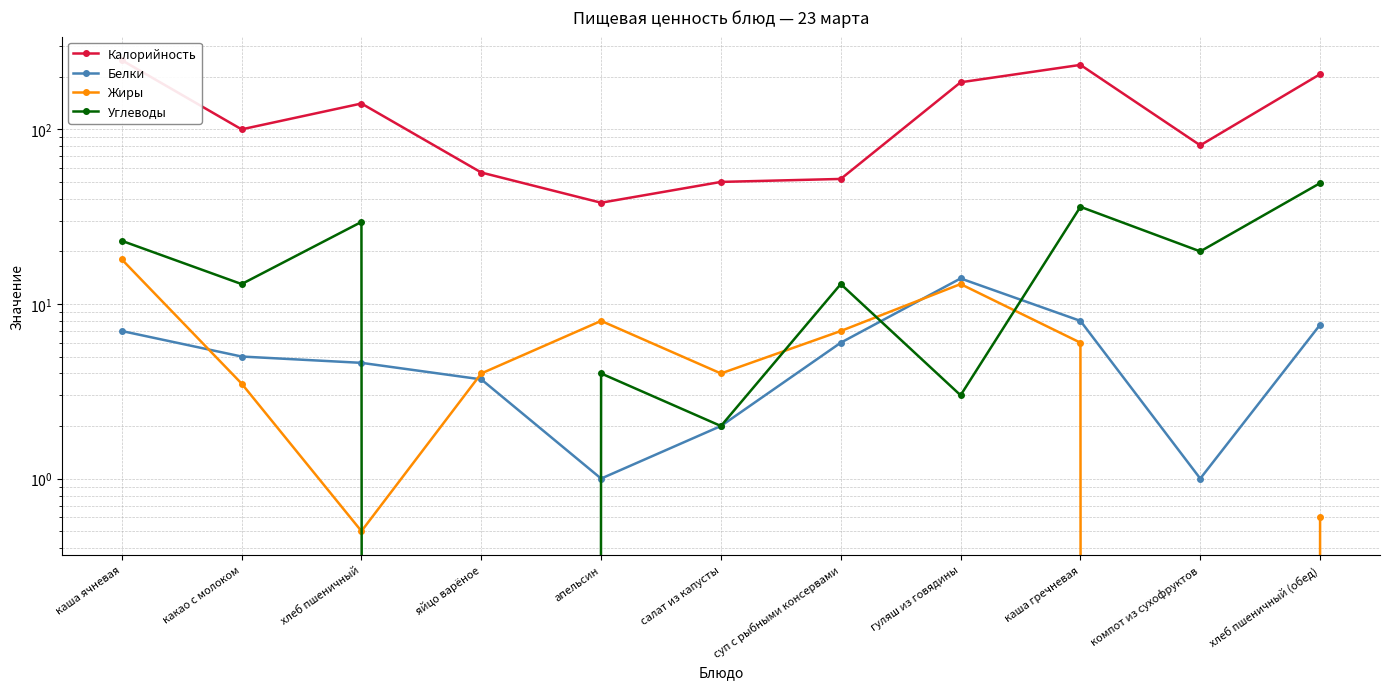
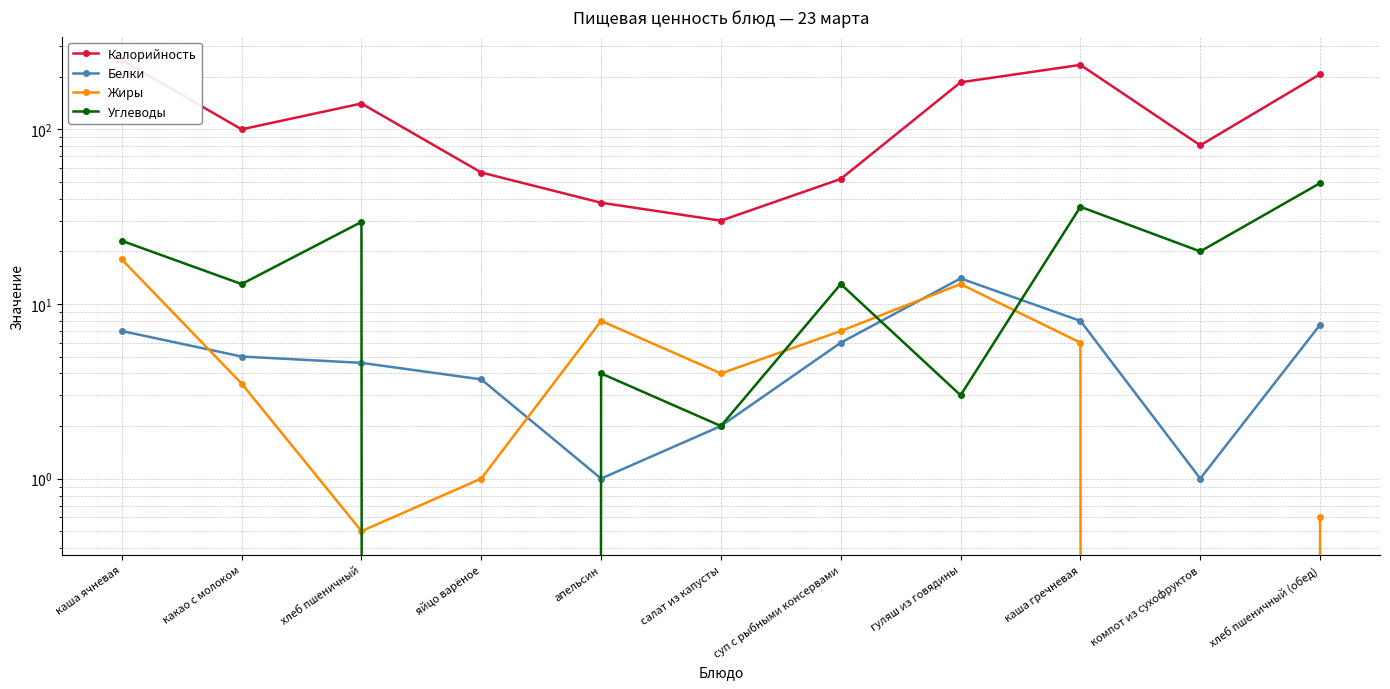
  {
    "Калорийность": {
      "какао с молоком": 100,
      "хлеб пшеничный": 140,
      "яйцо варёное": 57,
      "апельсин": 38,
-     "салат из капусты": 50,
+     "салат из капусты": 30,
      "суп с рыбными консервами": 52,
      "гуляш из говядины": 190,
      "каша гречневая": 230,
      "компот из сухофруктов": 80,
      "хлеб пшеничный (обед)": 210
    },
    "Белки": {
      "каша ячневая": 7,
      "какао с молоком": 5,
      "хлеб пшеничный": 4.6,
      "яйцо варёное": 3.7,
      "апельсин": 1,
      "суп с рыбными консервами": 6,
      "гуляш из говядины": 14,
      "каша гречневая": 8,
      "компот из сухофруктов": 1,
      "хлеб пшеничный (обед)": 8
    },
    "Жиры": {
      "каша ячневая": 18,
      "какао с молоком": 3.5,
      "хлеб пшеничный": 0.50,
-     "яйцо варёное": 4,
+     "яйцо варёное": 1,
      "апельсин": 8,
      "салат из капусты": 4,
      "суп с рыбными консервами": 7,
      "гуляш из говядины": 13,
      "каша гречневая": 6,
      "хлеб пшеничный (обед)": 0.60
    },
    "Углеводы": {
      "каша ячневая": 23,
      "какао с молоком": 13,
      "хлеб пшеничный": 30,
      "апельсин": 4,
      "суп с рыбными консервами": 13,
      "гуляш из говядины": 3,
      "каша гречневая": 36,
      "компот из сухофруктов": 20,
      "хлеб пшеничный (обед)": 49
    }
  }
